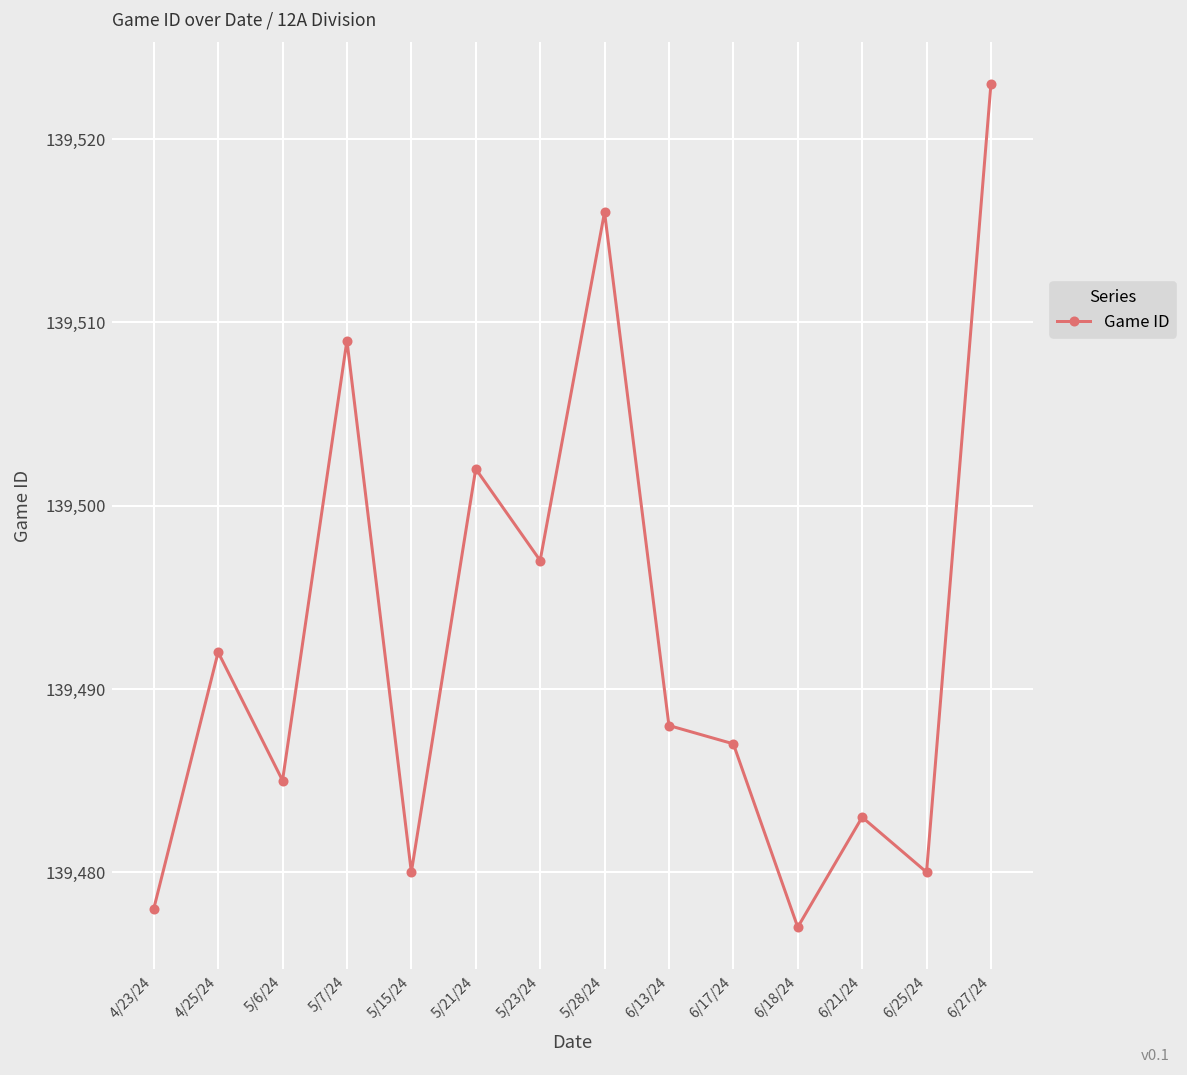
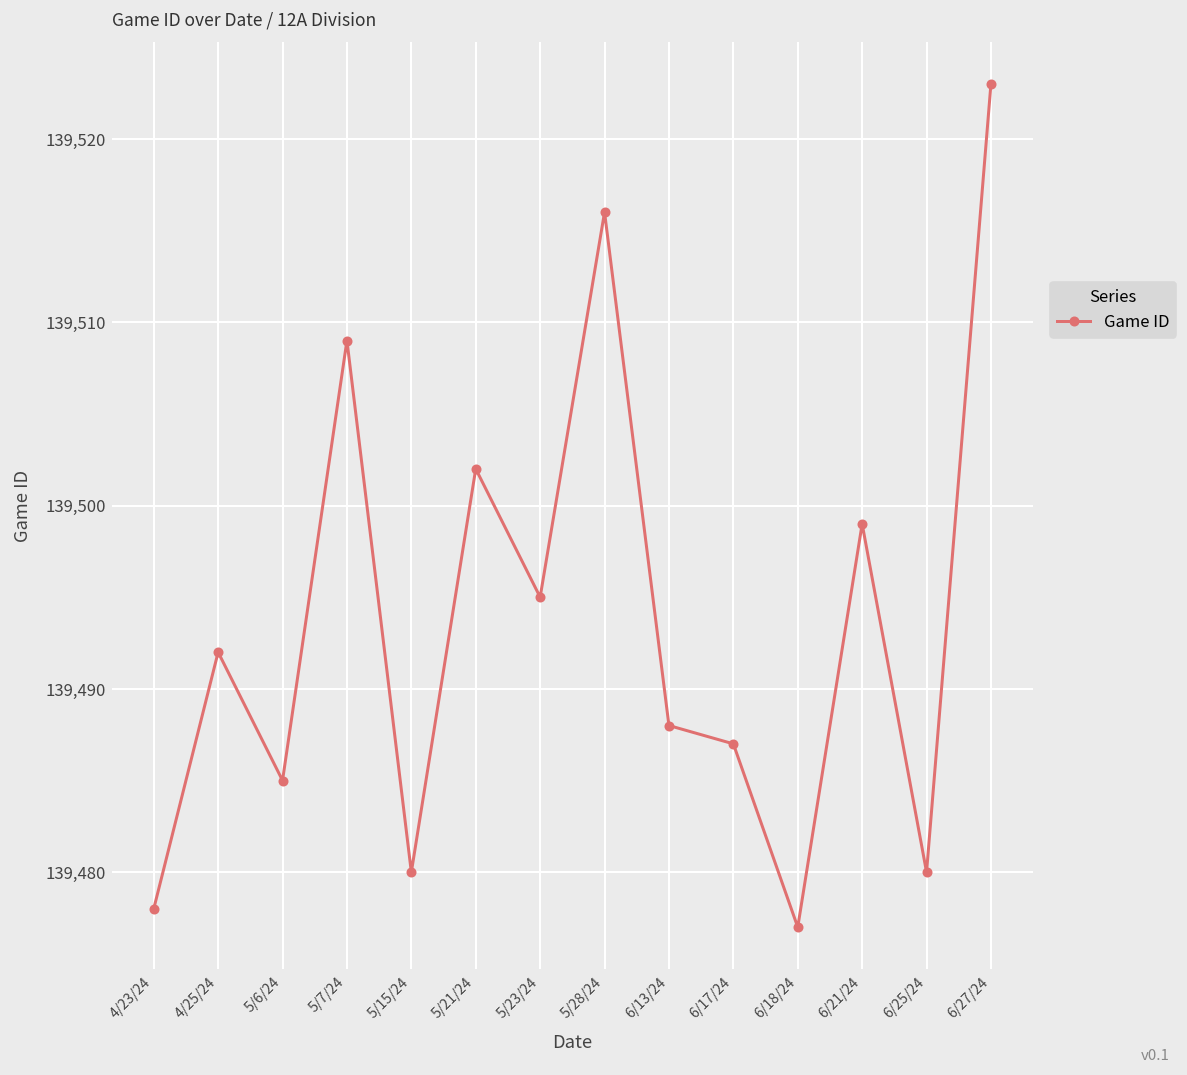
  {
    "4/23/24": "139,478",
    "4/25/24": "139,492",
    "5/6/24": "139,485",
    "5/7/24": "139,509",
    "5/15/24": "139,480",
    "5/21/24": "139,502",
-   "5/23/24": "139,497",
+   "5/23/24": "139,495",
    "5/28/24": "139,516",
    "6/13/24": "139,488",
    "6/17/24": "139,487",
    "6/18/24": "139,477",
-   "6/21/24": "139,483",
+   "6/21/24": "139,499",
    "6/25/24": "139,480",
    "6/27/24": "139,523"
  }
